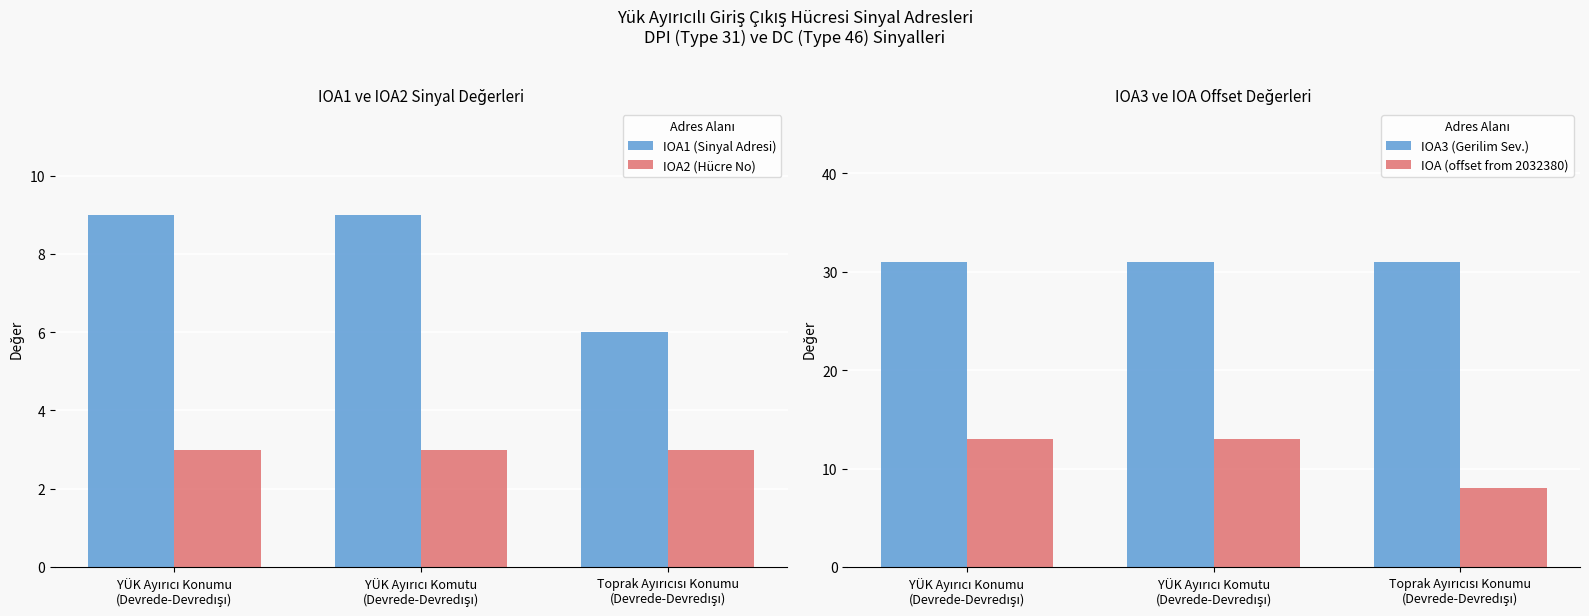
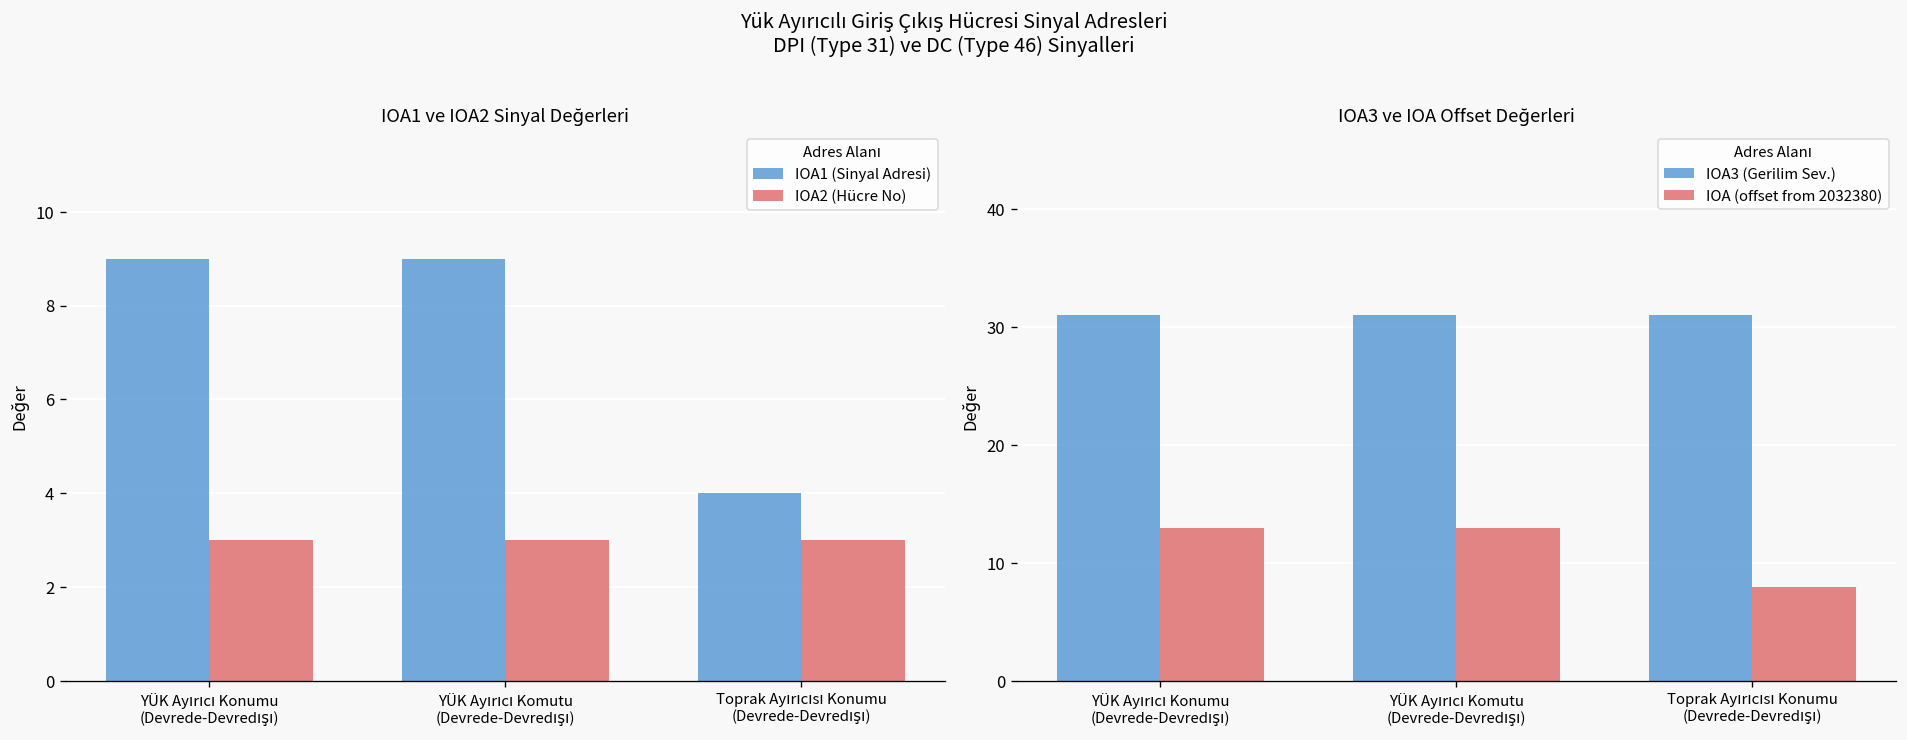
  {
    "IOA1 ve IOA2 Sinyal Değerleri": {
      "IOA1 (Sinyal Adresi)": {
        "YÜK Ayırıcı Konumu (Devrede-Devredışı)": 9,
        "YÜK Ayırıcı Komutu (Devrede-Devredışı)": 9,
-       "Toprak Ayırıcısı Konumu (Devrede-Devredışı)": 6
+       "Toprak Ayırıcısı Konumu (Devrede-Devredışı)": 4
      },
      "IOA2 (Hücre No)": {
        "YÜK Ayırıcı Konumu (Devrede-Devredışı)": 3,
        "YÜK Ayırıcı Komutu (Devrede-Devredışı)": 3,
        "Toprak Ayırıcısı Konumu (Devrede-Devredışı)": 3
      }
    },
    "IOA3 ve IOA Offset Değerleri": {
      "IOA3 (Gerilim Sev.)": {
        "YÜK Ayırıcı Konumu (Devrede-Devredışı)": 31,
        "YÜK Ayırıcı Komutu (Devrede-Devredışı)": 31,
        "Toprak Ayırıcısı Konumu (Devrede-Devredışı)": 31
      },
      "IOA (offset from 2032380)": {
        "YÜK Ayırıcı Konumu (Devrede-Devredışı)": 13,
        "YÜK Ayırıcı Komutu (Devrede-Devredışı)": 13,
        "Toprak Ayırıcısı Konumu (Devrede-Devredışı)": 8
      }
    }
  }
